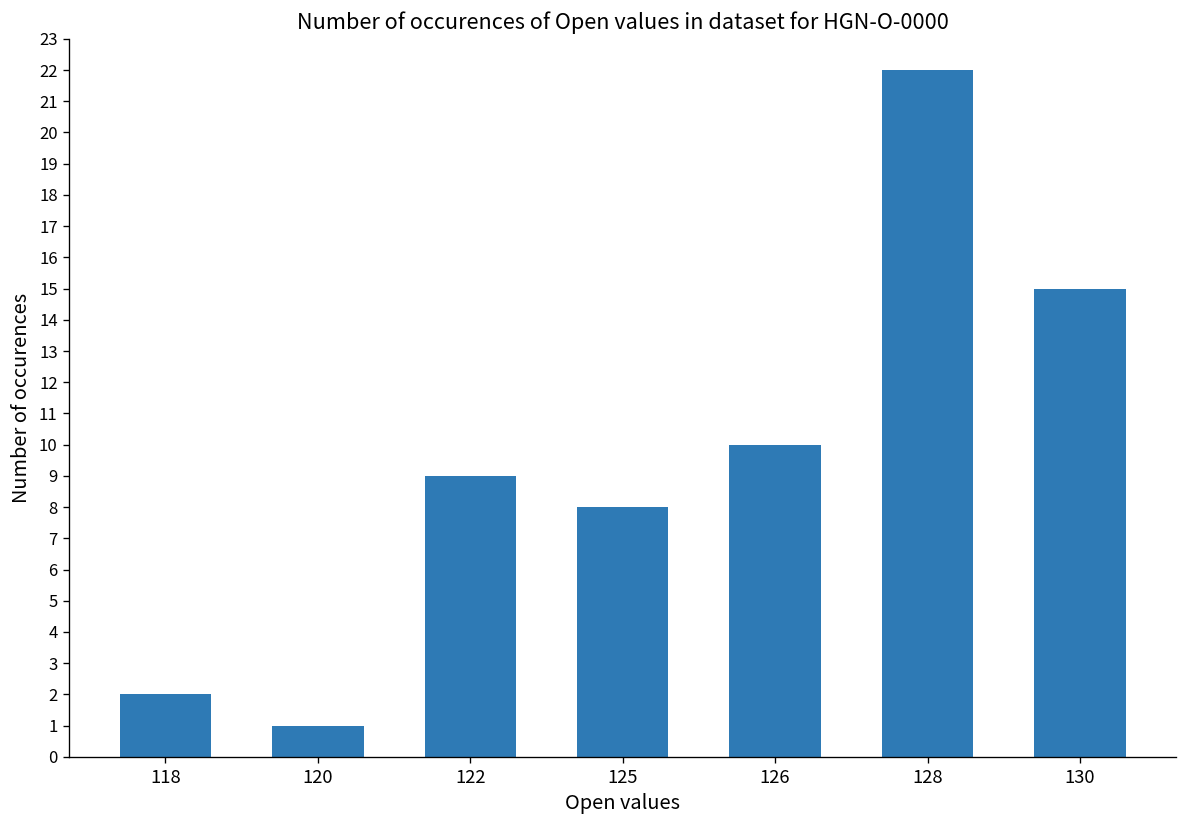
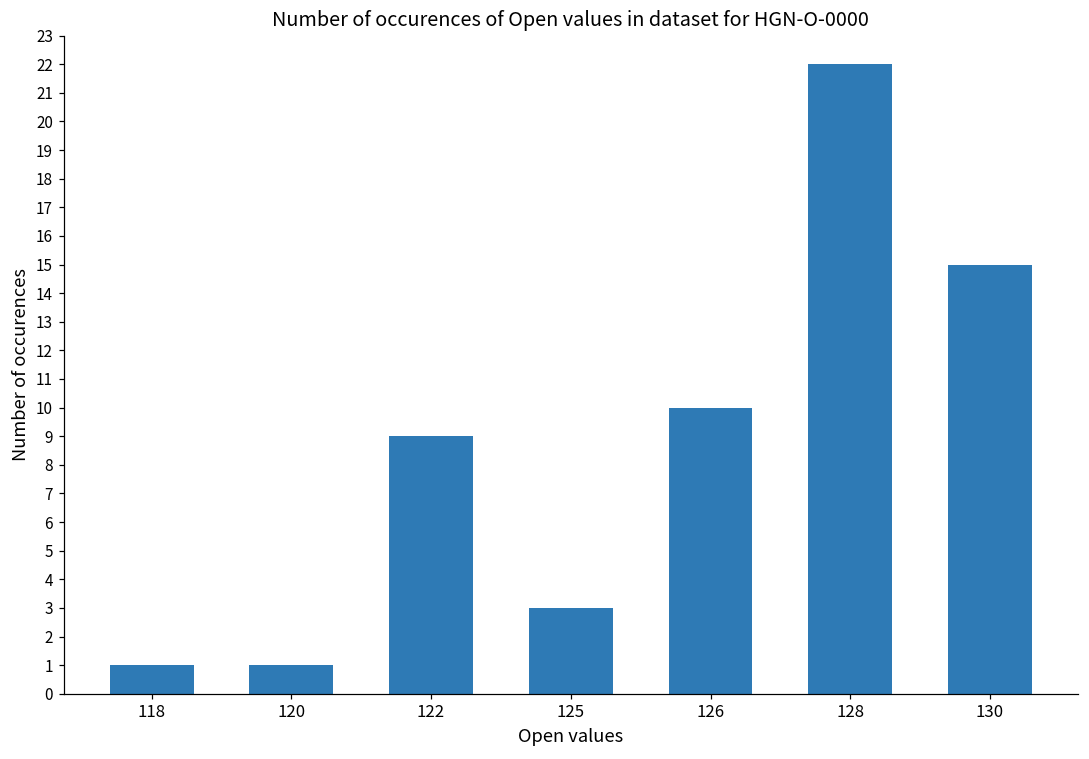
  {
-   "118": 2,
+   "118": 1,
    "120": 1,
    "122": 9,
-   "125": 8,
+   "125": 3,
    "126": 10,
    "128": 22,
    "130": 15
  }
